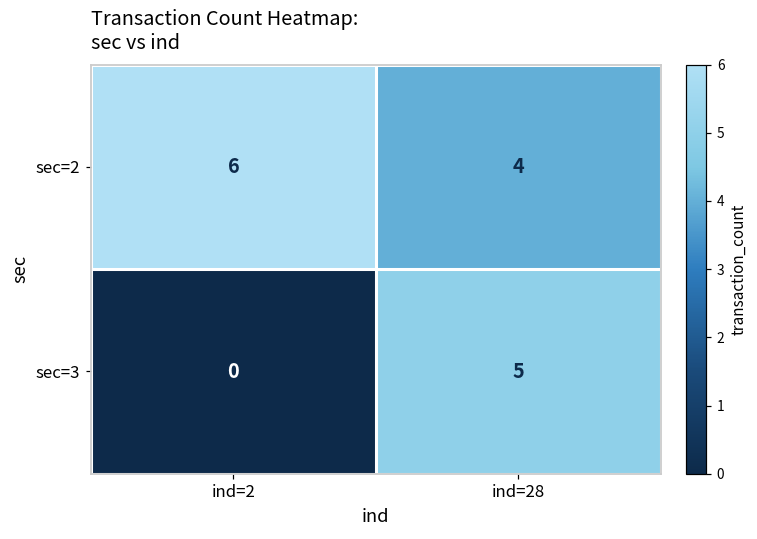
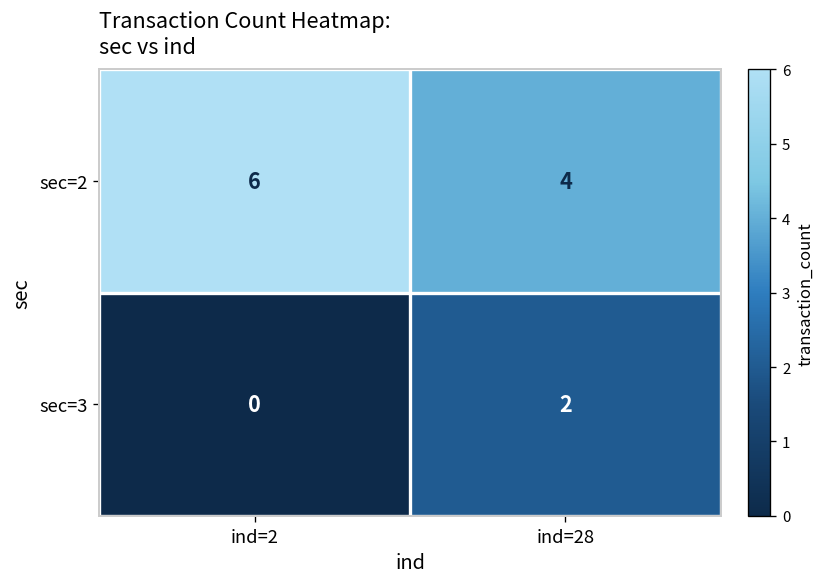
  {
    "sec=2": {
      "ind=2": 6,
      "ind=28": 4
    },
    "sec=3": {
      "ind=2": 0,
-     "ind=28": 5
+     "ind=28": 2
    }
  }
